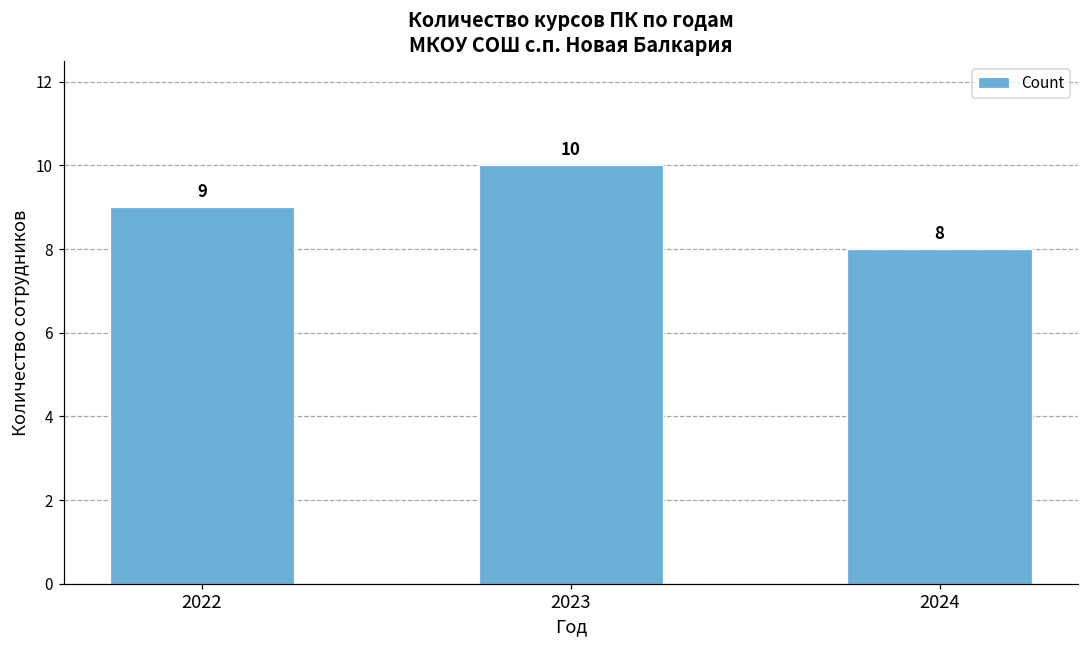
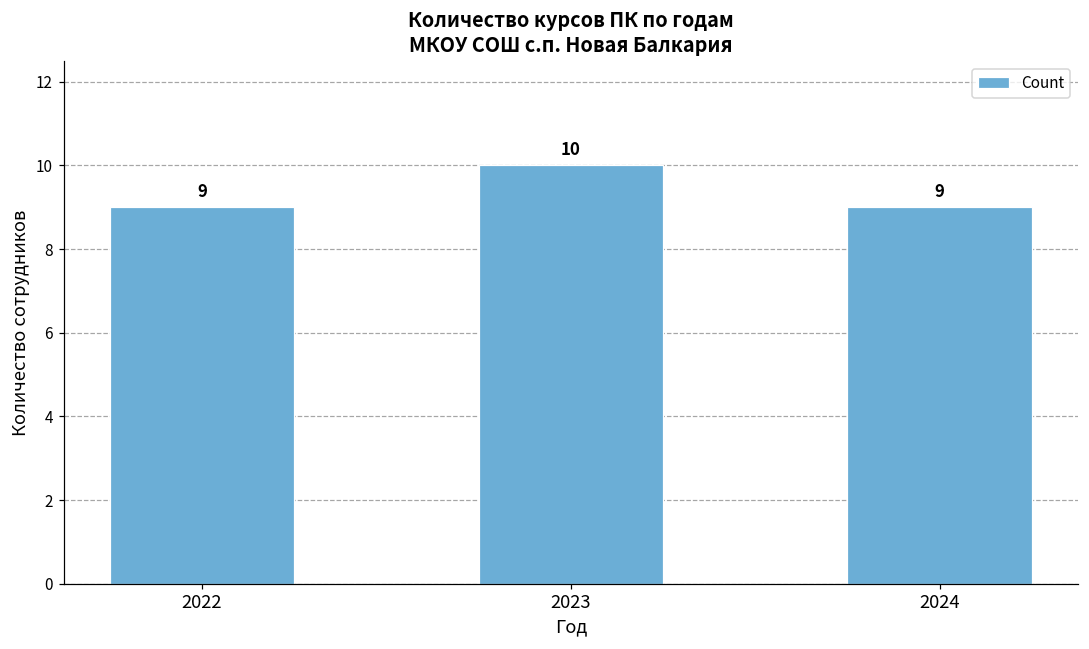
  {
    "2022": 9,
    "2023": 10,
-   "2024": 8
+   "2024": 9
  }
